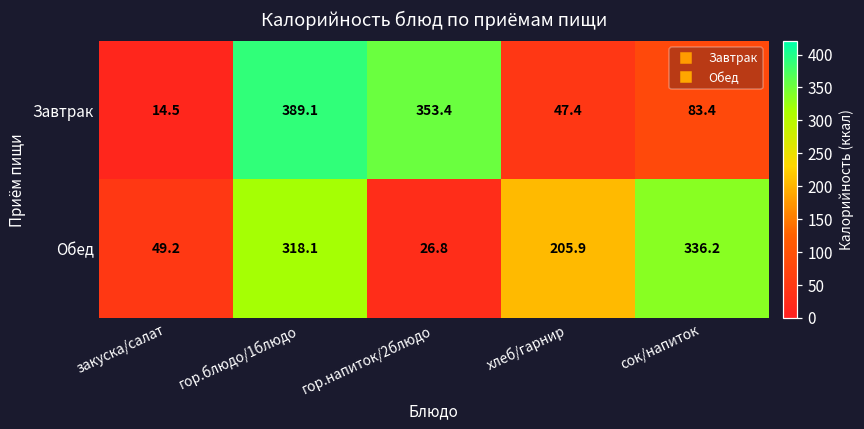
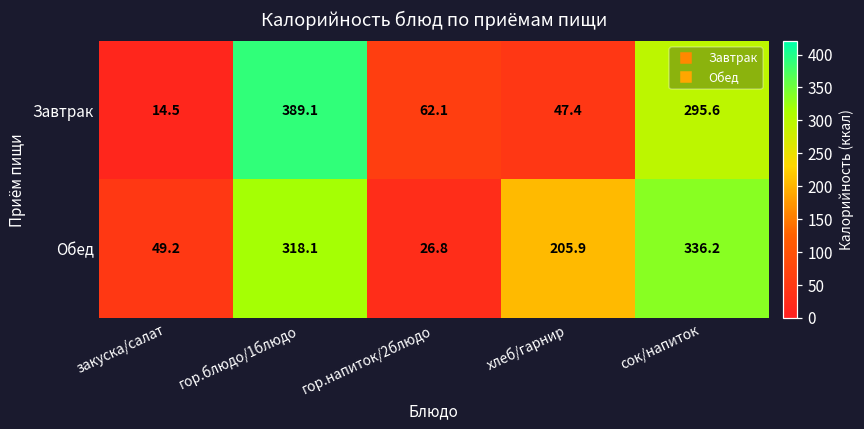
  {
    "Завтрак": {
      "закуска/салат": 14.5,
      "гор.блюдо/1блюдо": 389.1,
-     "гор.напиток/2блюдо": 353.4,
+     "гор.напиток/2блюдо": 62.1,
      "хлеб/гарнир": 47.4,
-     "сок/напиток": 83.4
+     "сок/напиток": 295.6
    },
    "Обед": {
      "закуска/салат": 49.2,
      "гор.блюдо/1блюдо": 318.1,
      "гор.напиток/2блюдо": 26.8,
      "хлеб/гарнир": 205.9,
      "сок/напиток": 336.2
    }
  }
